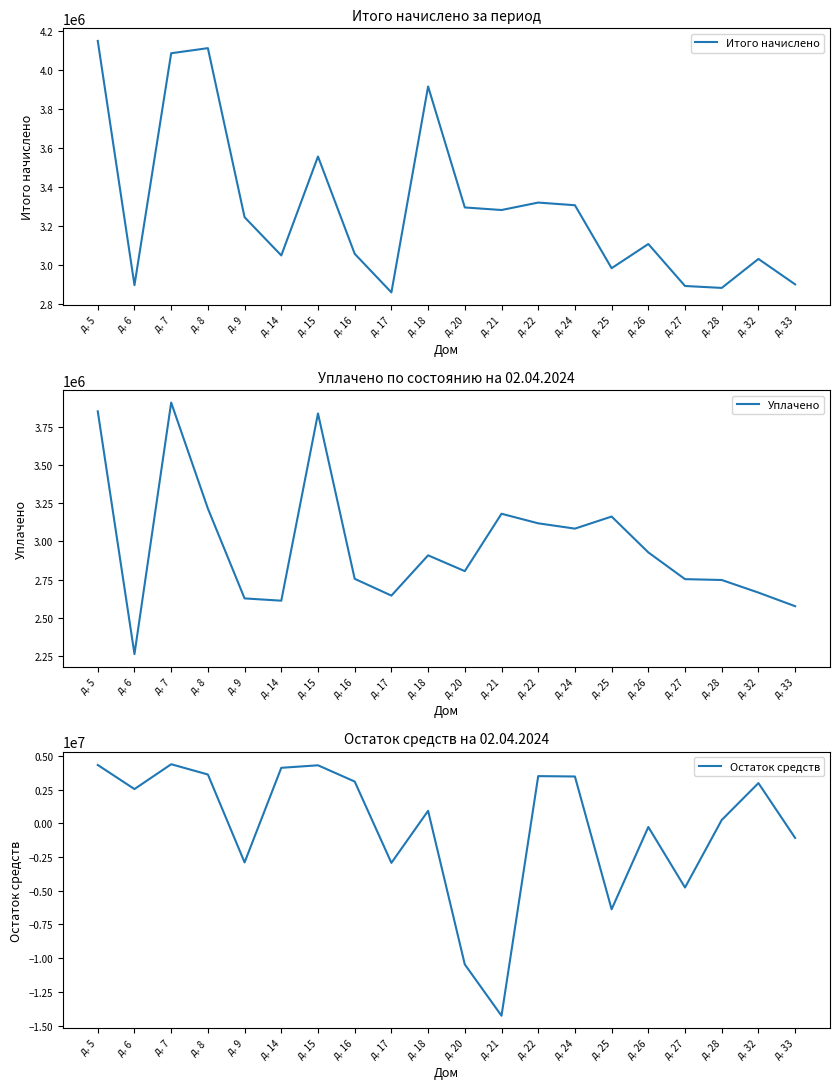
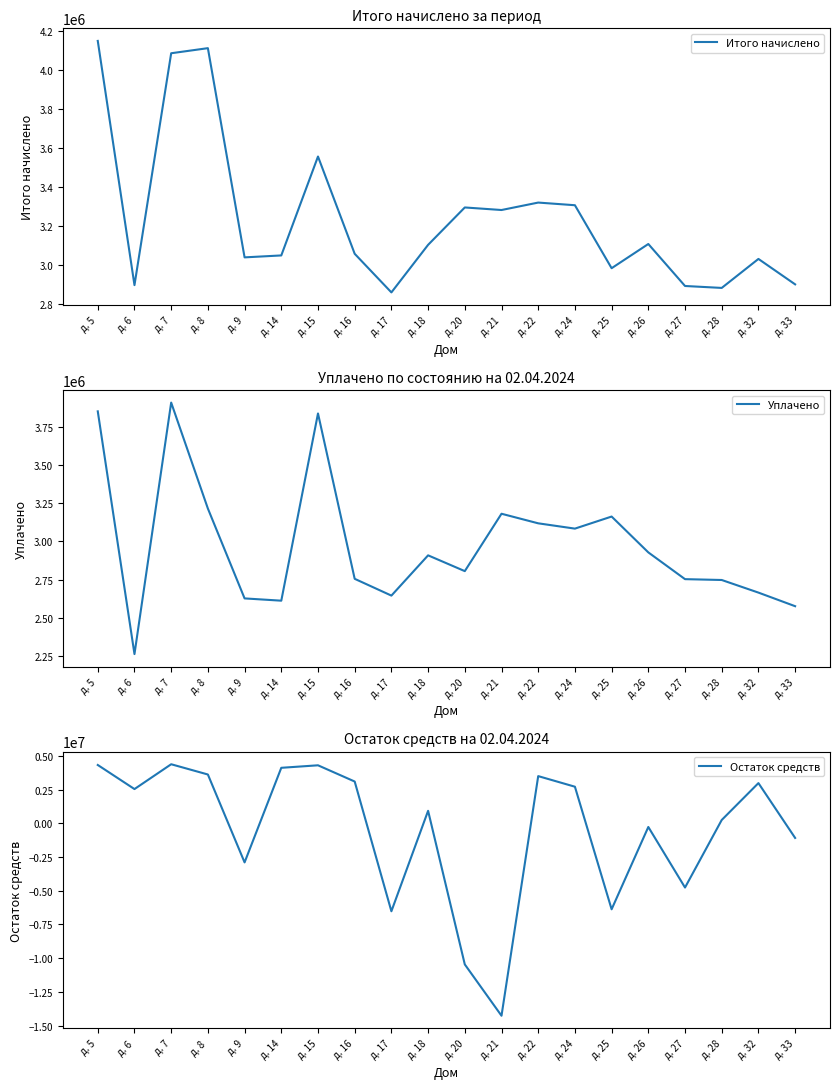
  {
    "Итого начислено за период": {
      "д. 5": 4150000,
      "д. 6": 2900000,
      "д. 7": 4090000,
      "д. 8": 4110000,
-     "д. 9": 3250000,
+     "д. 9": 3040000,
      "д. 14": 3050000,
      "д. 15": 3560000,
      "д. 16": 3060000,
      "д. 17": 2860000,
-     "д. 18": 3920000,
+     "д. 18": 3110000,
      "д. 20": 3300000,
      "д. 21": 3280000,
      "д. 22": 3320000,
      "д. 24": 3310000,
      "д. 25": 2990000,
      "д. 26": 3110000,
      "д. 27": 2890000,
      "д. 28": 2880000,
      "д. 32": 3030000,
      "д. 33": 2900000
    },
    "Уплачено по состоянию на 02.04.2024": {
      "д. 5": 3850000,
      "д. 6": 2260000,
      "д. 7": 3910000,
      "д. 8": 3220000,
      "д. 9": 2630000,
      "д. 14": 2610000,
      "д. 15": 3840000,
      "д. 16": 2760000,
      "д. 17": 2650000,
      "д. 18": 2910000,
      "д. 20": 2810000,
      "д. 21": 3180000,
      "д. 22": 3120000,
      "д. 24": 3080000,
      "д. 25": 3160000,
      "д. 26": 2930000,
      "д. 27": 2750000,
      "д. 28": 2750000,
      "д. 32": 2670000,
      "д. 33": 2580000
    },
    "Остаток средств на 02.04.2024": {
      "д. 5": 4300000,
      "д. 6": 2500000,
      "д. 7": 4400000,
      "д. 8": 3600000,
      "д. 9": -2900000,
      "д. 14": 4100000,
      "д. 15": 4300000,
      "д. 16": 3100000,
-     "д. 17": -2900000,
+     "д. 17": -6500000,
      "д. 18": 900000,
      "д. 20": -10500000,
      "д. 21": -14300000,
      "д. 22": 3500000,
-     "д. 24": 3500000,
+     "д. 24": 2700000,
      "д. 25": -6400000,
      "д. 26": -300000,
      "д. 27": -4800000,
      "д. 28": 200000,
      "д. 32": 3000000,
      "д. 33": -1100000
    }
  }
